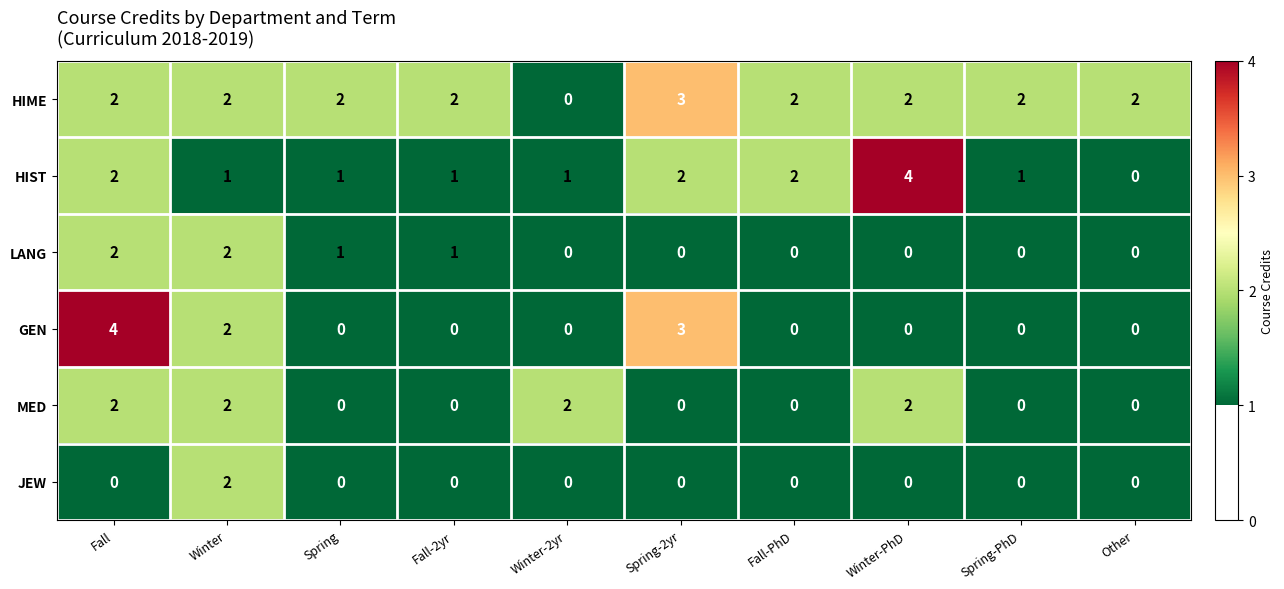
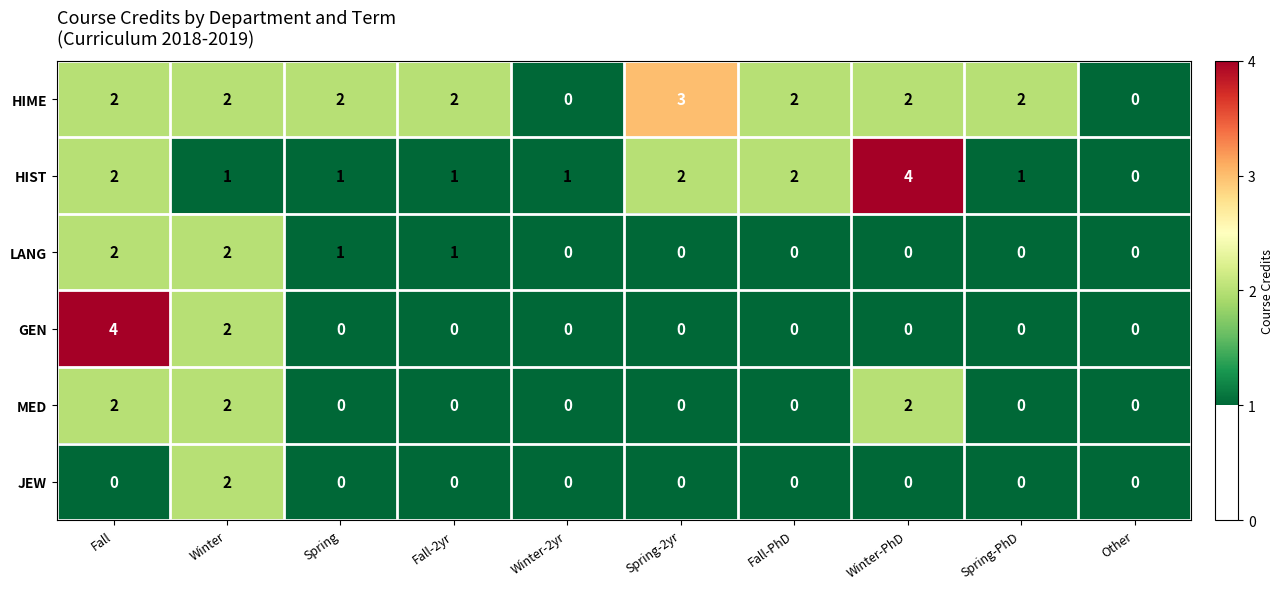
  {
    "HIME": {
      "Fall": 2,
      "Winter": 2,
      "Spring": 2,
      "Fall-2yr": 2,
      "Winter-2yr": 0,
      "Spring-2yr": 3,
      "Fall-PhD": 2,
      "Winter-PhD": 2,
      "Spring-PhD": 2,
-     "Other": 2
+     "Other": 0
    },
    "HIST": {
      "Fall": 2,
      "Winter": 1,
      "Spring": 1,
      "Fall-2yr": 1,
      "Winter-2yr": 1,
      "Spring-2yr": 2,
      "Fall-PhD": 2,
      "Winter-PhD": 4,
      "Spring-PhD": 1,
      "Other": 0
    },
    "LANG": {
      "Fall": 2,
      "Winter": 2,
      "Spring": 1,
      "Fall-2yr": 1,
      "Winter-2yr": 0,
      "Spring-2yr": 0,
      "Fall-PhD": 0,
      "Winter-PhD": 0,
      "Spring-PhD": 0,
      "Other": 0
    },
    "GEN": {
      "Fall": 4,
      "Winter": 2,
      "Spring": 0,
      "Fall-2yr": 0,
      "Winter-2yr": 0,
-     "Spring-2yr": 3,
+     "Spring-2yr": 0,
      "Fall-PhD": 0,
      "Winter-PhD": 0,
      "Spring-PhD": 0,
      "Other": 0
    },
    "MED": {
      "Fall": 2,
      "Winter": 2,
      "Spring": 0,
      "Fall-2yr": 0,
-     "Winter-2yr": 2,
+     "Winter-2yr": 0,
      "Spring-2yr": 0,
      "Fall-PhD": 0,
      "Winter-PhD": 2,
      "Spring-PhD": 0,
      "Other": 0
    },
    "JEW": {
      "Fall": 0,
      "Winter": 2,
      "Spring": 0,
      "Fall-2yr": 0,
      "Winter-2yr": 0,
      "Spring-2yr": 0,
      "Fall-PhD": 0,
      "Winter-PhD": 0,
      "Spring-PhD": 0,
      "Other": 0
    }
  }
